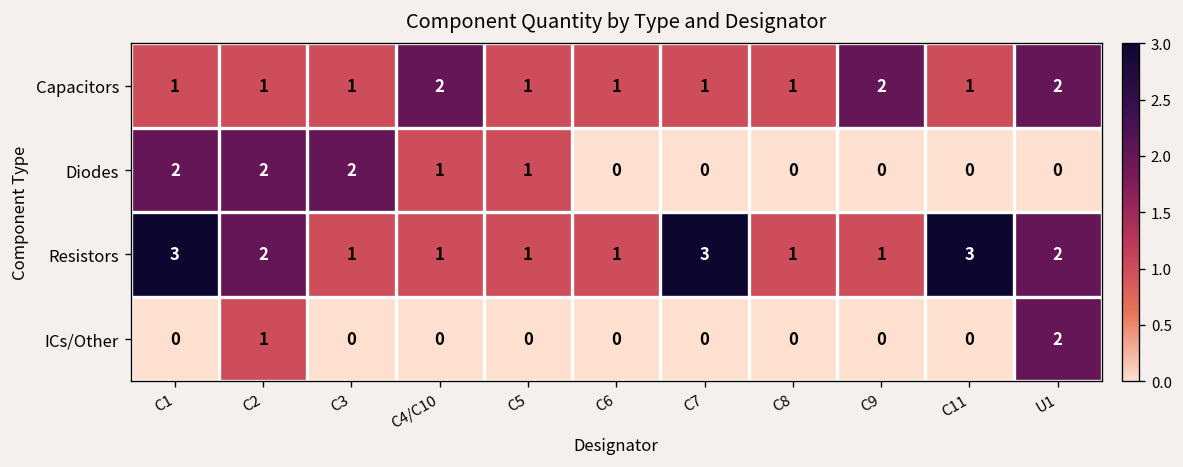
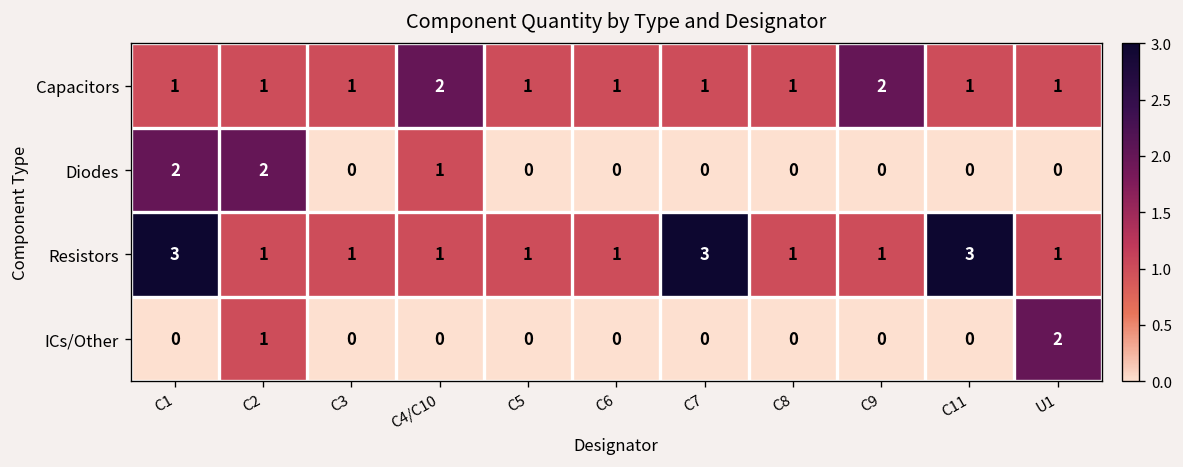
  {
    "Capacitors": {
      "C1": 1,
      "C2": 1,
      "C3": 1,
      "C4/C10": 2,
      "C5": 1,
      "C6": 1,
      "C7": 1,
      "C8": 1,
      "C9": 2,
      "C11": 1,
-     "U1": 2
+     "U1": 1
    },
    "Diodes": {
      "C1": 2,
      "C2": 2,
-     "C3": 2,
+     "C3": 0,
      "C4/C10": 1,
-     "C5": 1,
+     "C5": 0,
      "C6": 0,
      "C7": 0,
      "C8": 0,
      "C9": 0,
      "C11": 0,
      "U1": 0
    },
    "Resistors": {
      "C1": 3,
-     "C2": 2,
+     "C2": 1,
      "C3": 1,
      "C4/C10": 1,
      "C5": 1,
      "C6": 1,
      "C7": 3,
      "C8": 1,
      "C9": 1,
      "C11": 3,
-     "U1": 2
+     "U1": 1
    },
    "ICs/Other": {
      "C1": 0,
      "C2": 1,
      "C3": 0,
      "C4/C10": 0,
      "C5": 0,
      "C6": 0,
      "C7": 0,
      "C8": 0,
      "C9": 0,
      "C11": 0,
      "U1": 2
    }
  }
